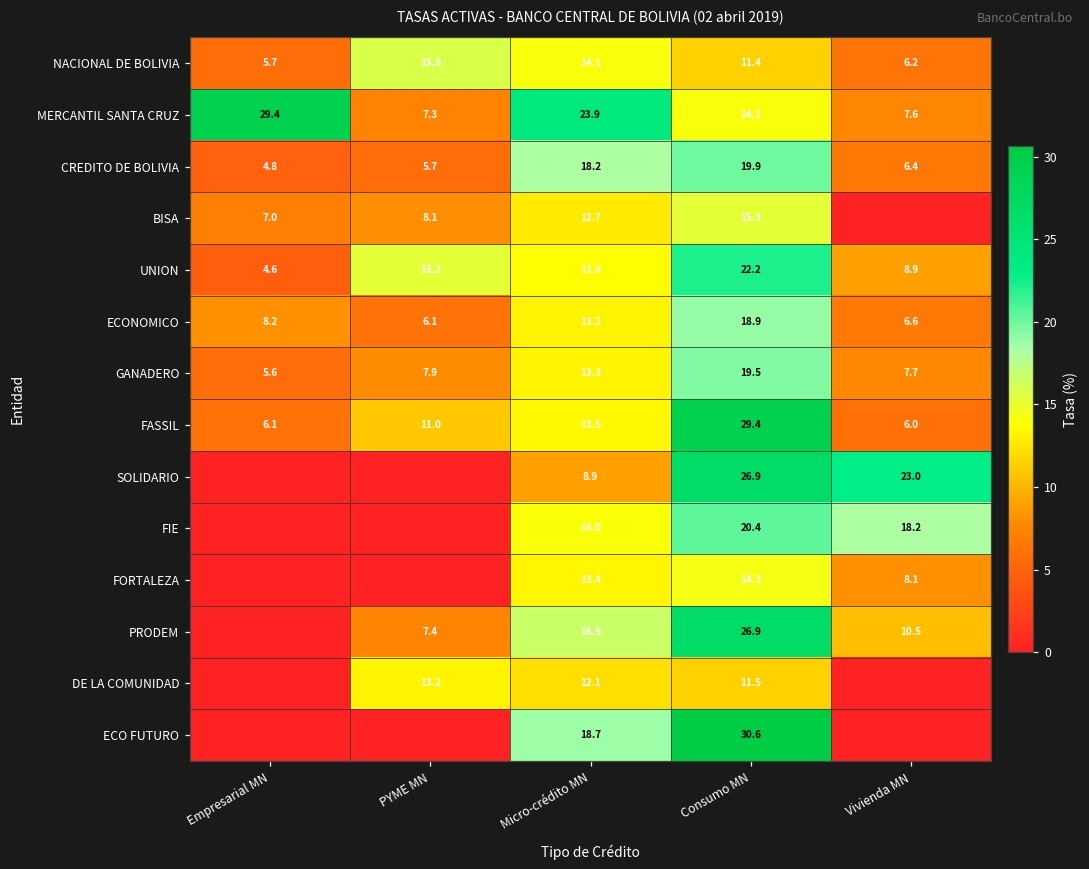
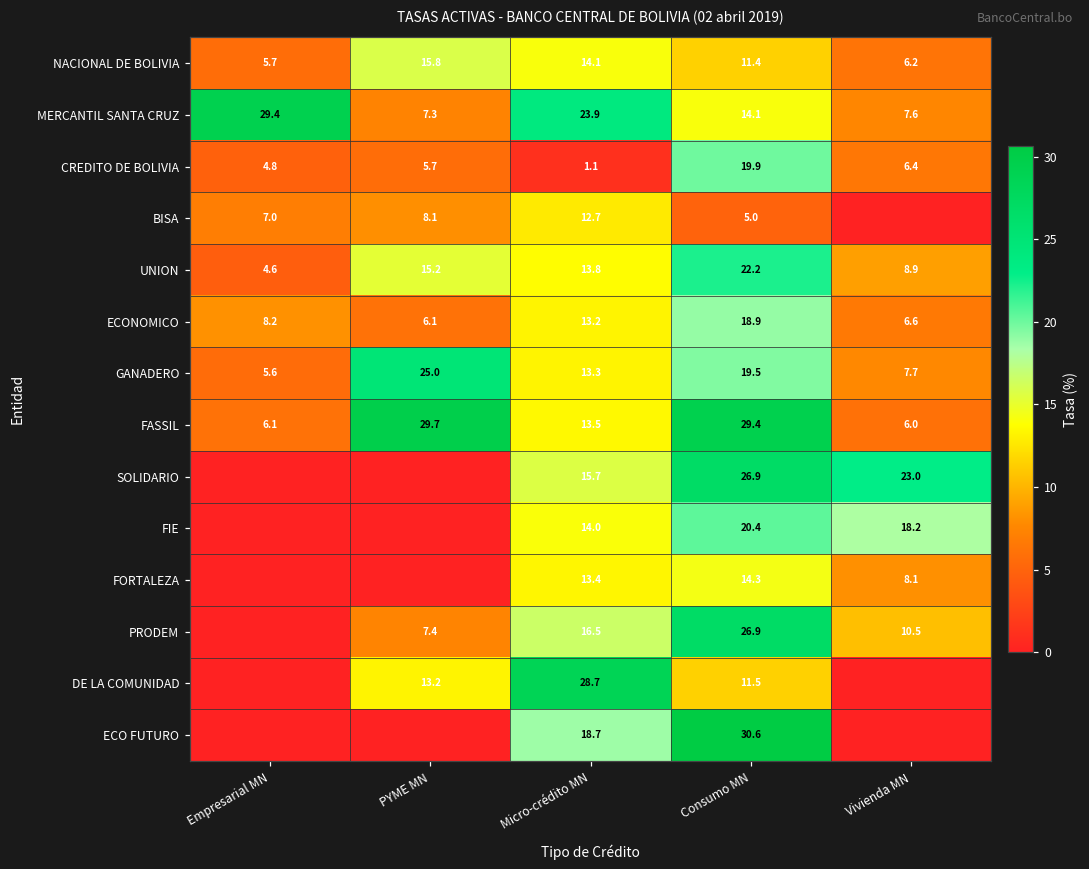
  {
    "NACIONAL DE BOLIVIA": {
      "Empresarial MN": 5.7,
      "PYME MN": 15.8,
      "Micro-crédito MN": 14.1,
      "Consumo MN": 11.4,
      "Vivienda MN": 6.2
    },
    "MERCANTIL SANTA CRUZ": {
      "Empresarial MN": 29.4,
      "PYME MN": 7.3,
      "Micro-crédito MN": 23.9,
      "Consumo MN": 14.1,
      "Vivienda MN": 7.6
    },
    "CREDITO DE BOLIVIA": {
      "Empresarial MN": 4.8,
      "PYME MN": 5.7,
-     "Micro-crédito MN": 18.2,
+     "Micro-crédito MN": 1.1,
      "Consumo MN": 19.9,
      "Vivienda MN": 6.4
    },
    "BISA": {
      "Empresarial MN": 7.0,
      "PYME MN": 8.1,
      "Micro-crédito MN": 12.7,
-     "Consumo MN": 15.3
+     "Consumo MN": 5.0
    },
    "UNION": {
      "Empresarial MN": 4.6,
      "PYME MN": 15.2,
      "Micro-crédito MN": 13.8,
      "Consumo MN": 22.2,
      "Vivienda MN": 8.9
    },
    "ECONOMICO": {
      "Empresarial MN": 8.2,
      "PYME MN": 6.1,
      "Micro-crédito MN": 13.2,
      "Consumo MN": 18.9,
      "Vivienda MN": 6.6
    },
    "GANADERO": {
      "Empresarial MN": 5.6,
-     "PYME MN": 7.9,
+     "PYME MN": 25.0,
      "Micro-crédito MN": 13.3,
      "Consumo MN": 19.5,
      "Vivienda MN": 7.7
    },
    "FASSIL": {
      "Empresarial MN": 6.1,
-     "PYME MN": 11.0,
+     "PYME MN": 29.7,
      "Micro-crédito MN": 13.5,
      "Consumo MN": 29.4,
      "Vivienda MN": 6.0
    },
    "SOLIDARIO": {
-     "Micro-crédito MN": 8.9,
+     "Micro-crédito MN": 15.7,
      "Consumo MN": 26.9,
      "Vivienda MN": 23.0
    },
    "FIE": {
      "Micro-crédito MN": 14.0,
      "Consumo MN": 20.4,
      "Vivienda MN": 18.2
    },
    "FORTALEZA": {
      "Micro-crédito MN": 13.4,
      "Consumo MN": 14.3,
      "Vivienda MN": 8.1
    },
    "PRODEM": {
      "PYME MN": 7.4,
      "Micro-crédito MN": 16.5,
      "Consumo MN": 26.9,
      "Vivienda MN": 10.5
    },
    "DE LA COMUNIDAD": {
      "PYME MN": 13.2,
-     "Micro-crédito MN": 12.1,
+     "Micro-crédito MN": 28.7,
      "Consumo MN": 11.5
    },
    "ECO FUTURO": {
      "Micro-crédito MN": 18.7,
      "Consumo MN": 30.6
    }
  }
